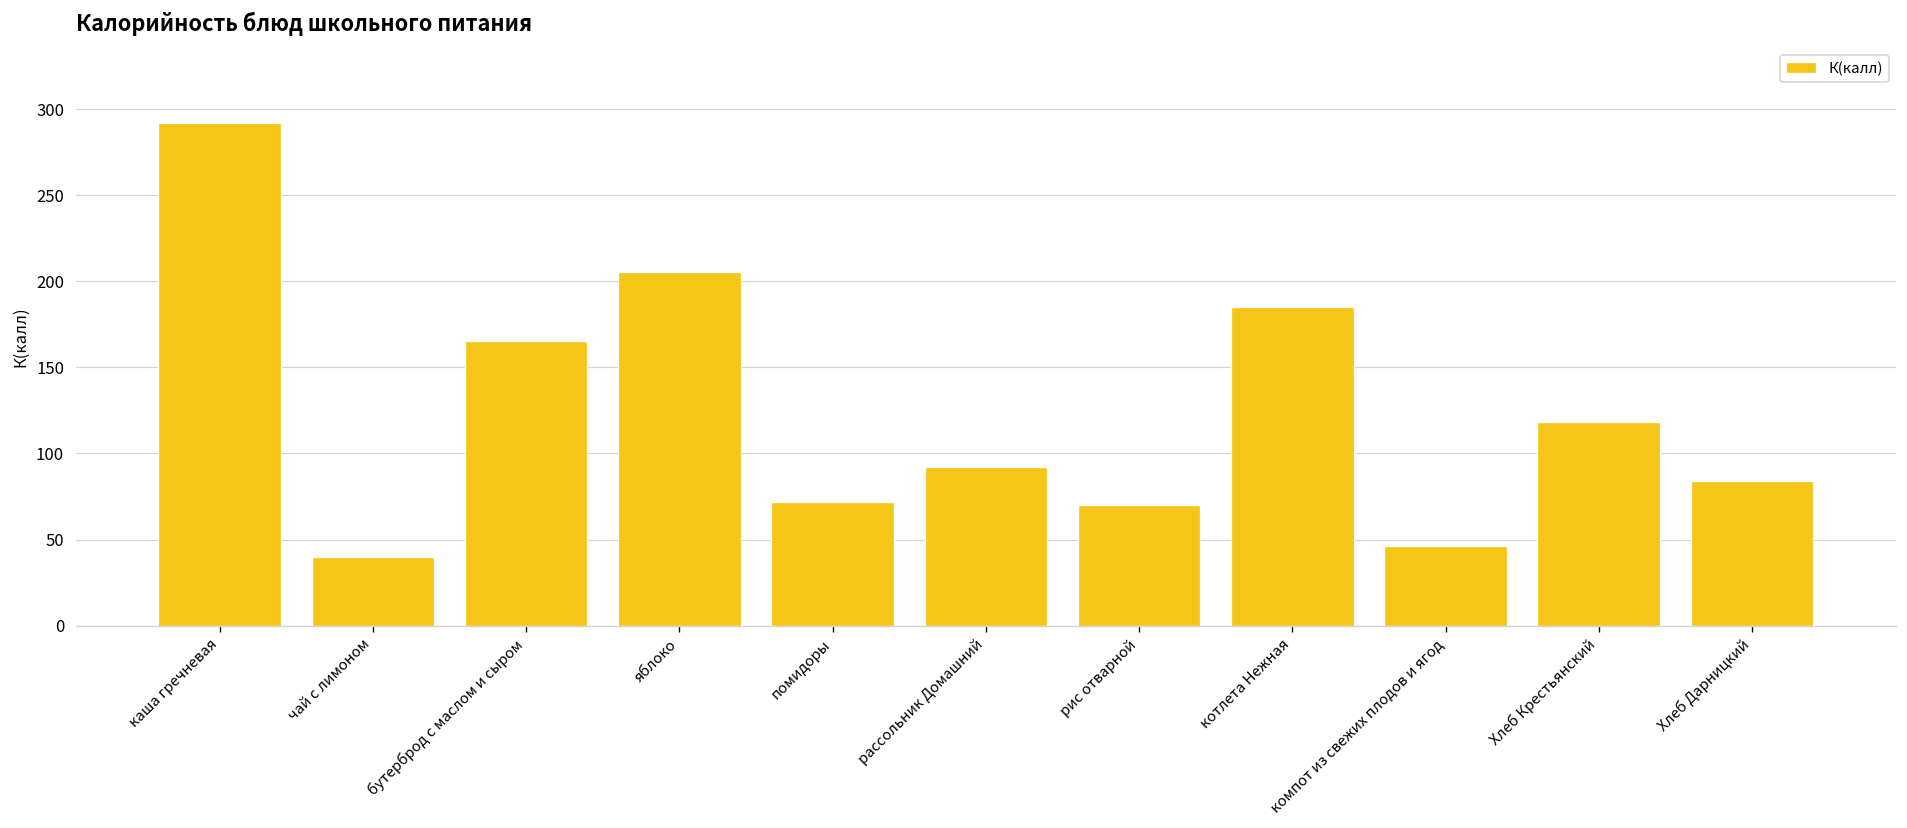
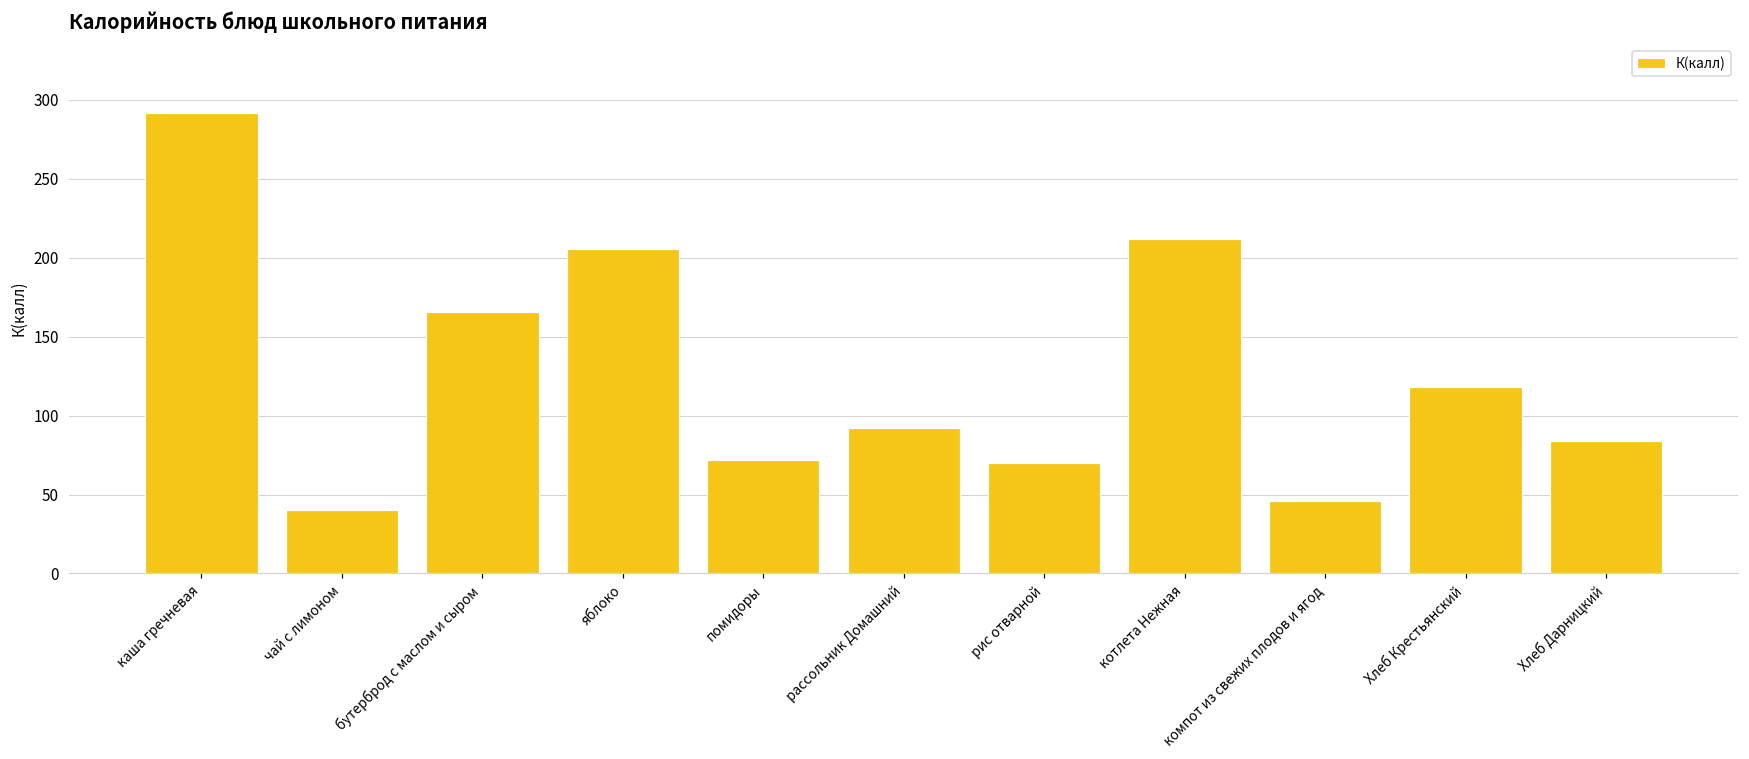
  {
    "каша гречневая": 292,
    "чай с лимоном": 40,
    "бутерброд с маслом и сыром": 166,
    "яблоко": 205,
    "помидоры": 72,
    "рассольник Домашний": 92,
    "рис отварной": 70,
-   "котлета Нежная": 185,
+   "котлета Нежная": 212,
    "компот из свежих плодов и ягод": 46,
    "Хлеб Крестьянский": 118,
    "Хлеб Дарницкий": 84
  }
